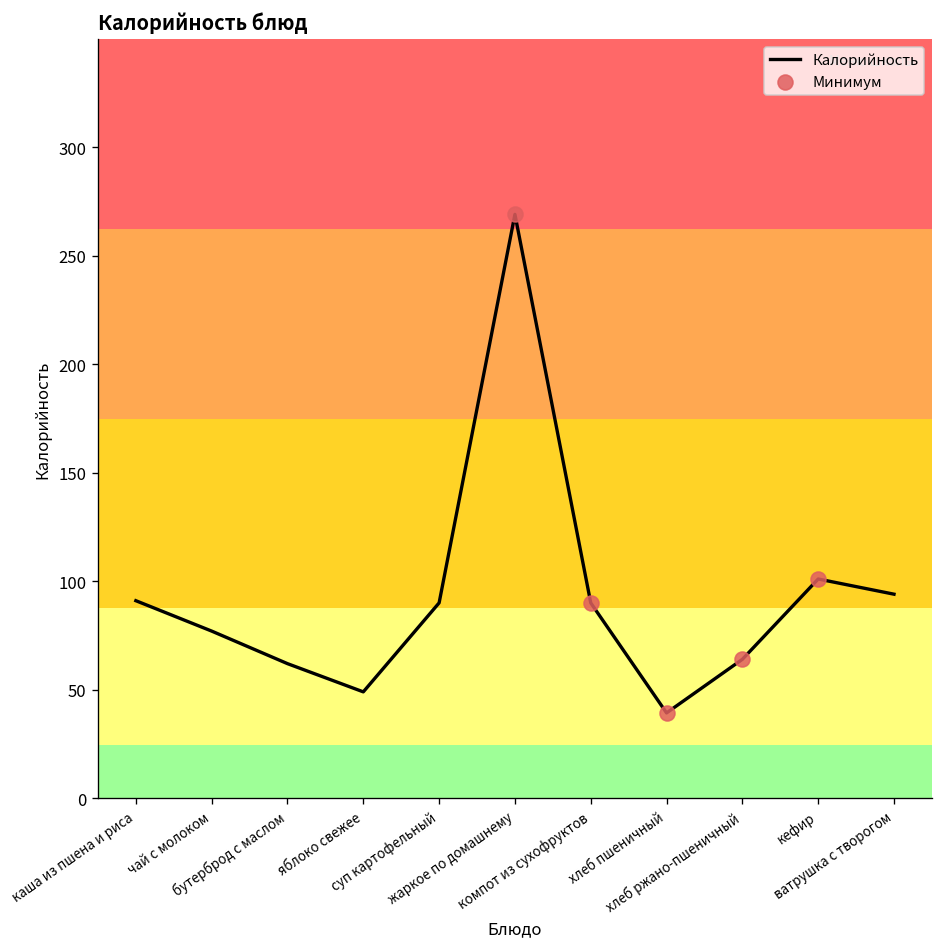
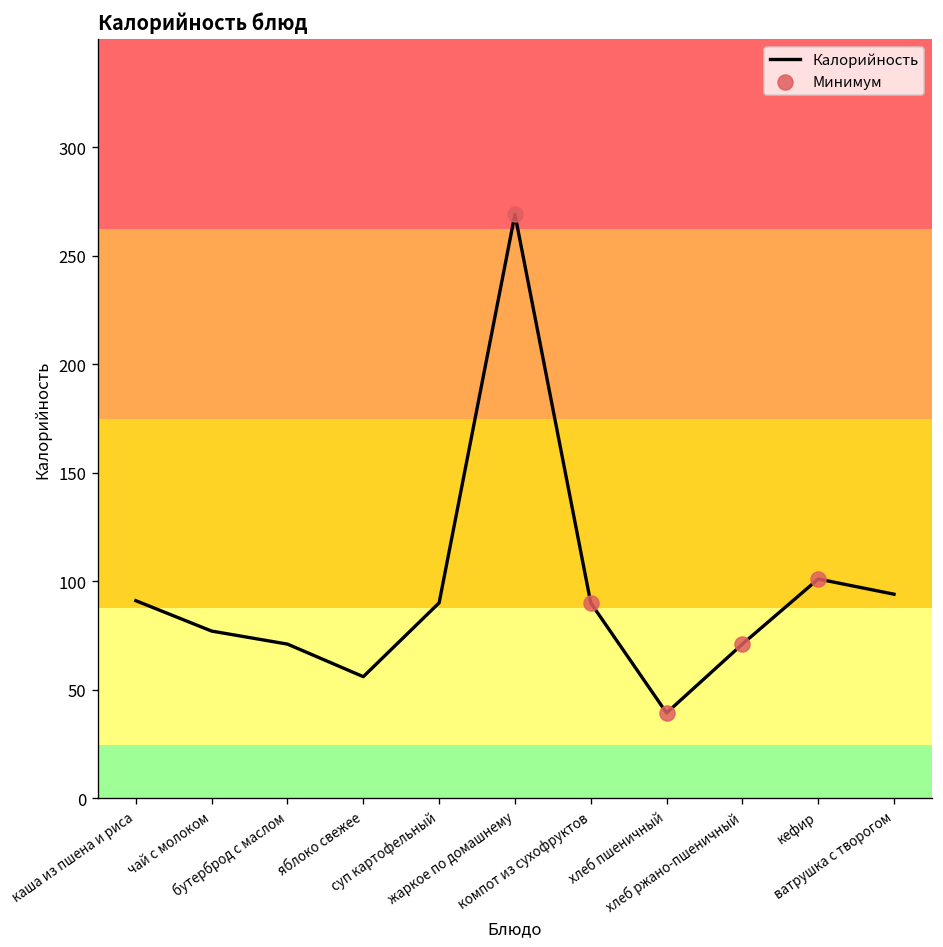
  {
    "Калорийность": {
      "каша из пшена и риса": 91,
      "чай с молоком": 77,
-     "бутерброд с маслом": 62,
-     "яблоко свежее": 49,
+     "бутерброд с маслом": 71,
+     "яблоко свежее": 56,
      "суп картофельный": 90,
-     "хлеб ржано-пшеничный": 64,
+     "хлеб ржано-пшеничный": 71,
      "ватрушка с творогом": 94
    }
  }
